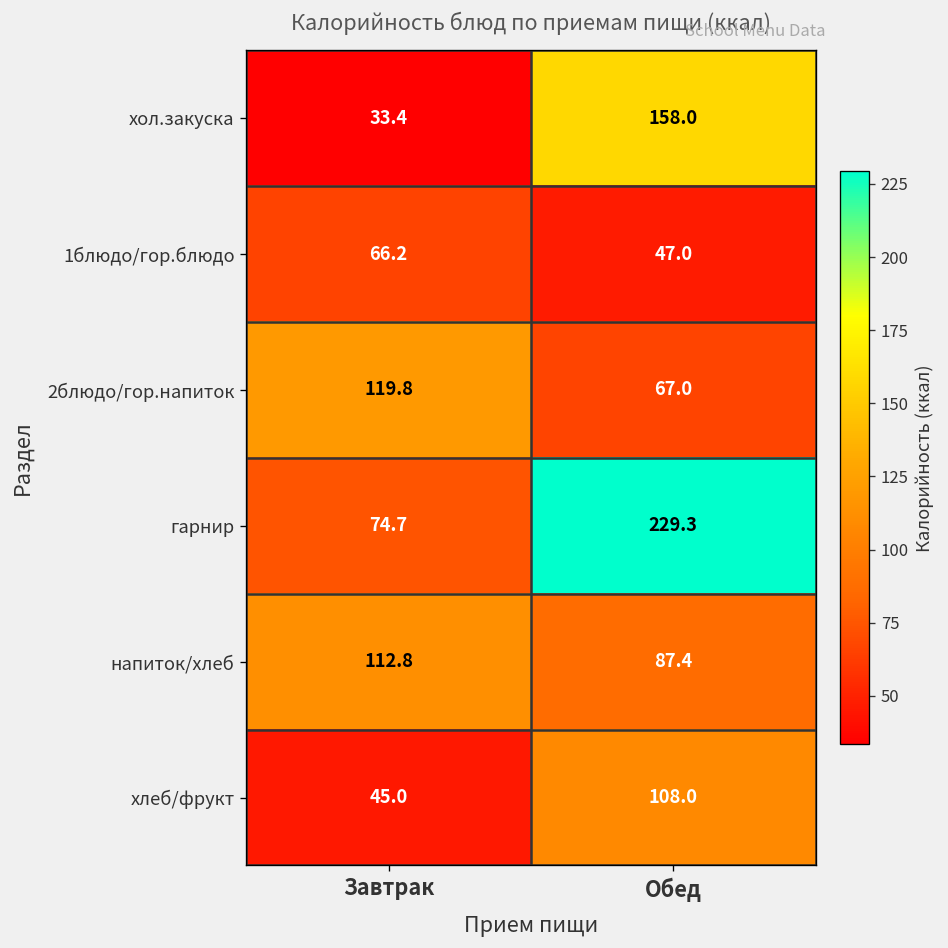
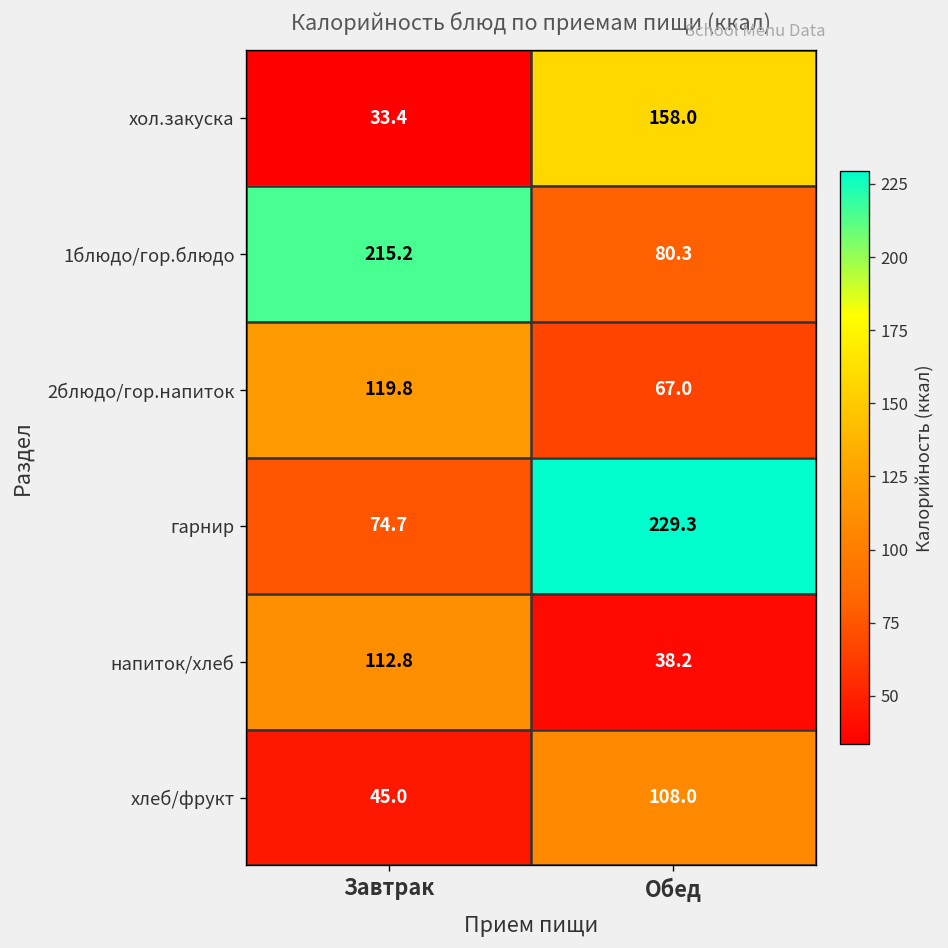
  {
    "хол.закуска": {
      "Завтрак": 33.4,
      "Обед": 158.0
    },
    "1блюдо/гор.блюдо": {
-     "Завтрак": 66.2,
-     "Обед": 47.0
+     "Завтрак": 215.2,
+     "Обед": 80.3
    },
    "2блюдо/гор.напиток": {
      "Завтрак": 119.8,
      "Обед": 67.0
    },
    "гарнир": {
      "Завтрак": 74.7,
      "Обед": 229.3
    },
    "напиток/хлеб": {
      "Завтрак": 112.8,
-     "Обед": 87.4
+     "Обед": 38.2
    },
    "хлеб/фрукт": {
      "Завтрак": 45.0,
      "Обед": 108.0
    }
  }
